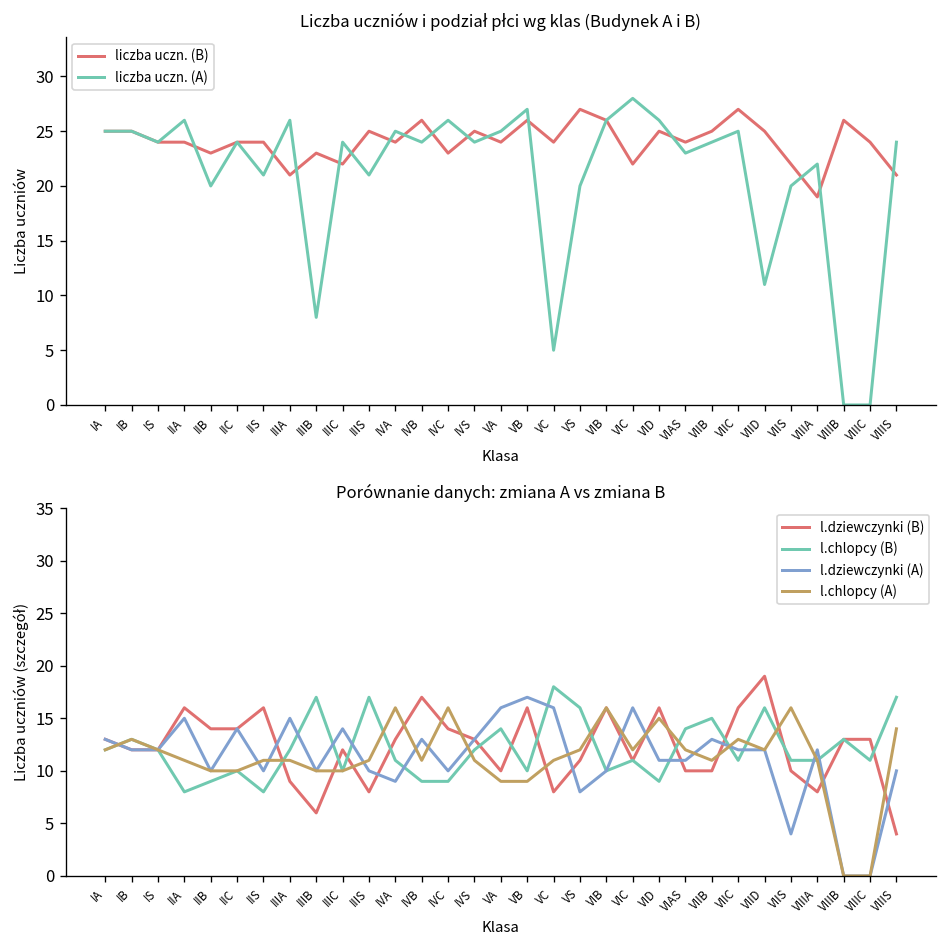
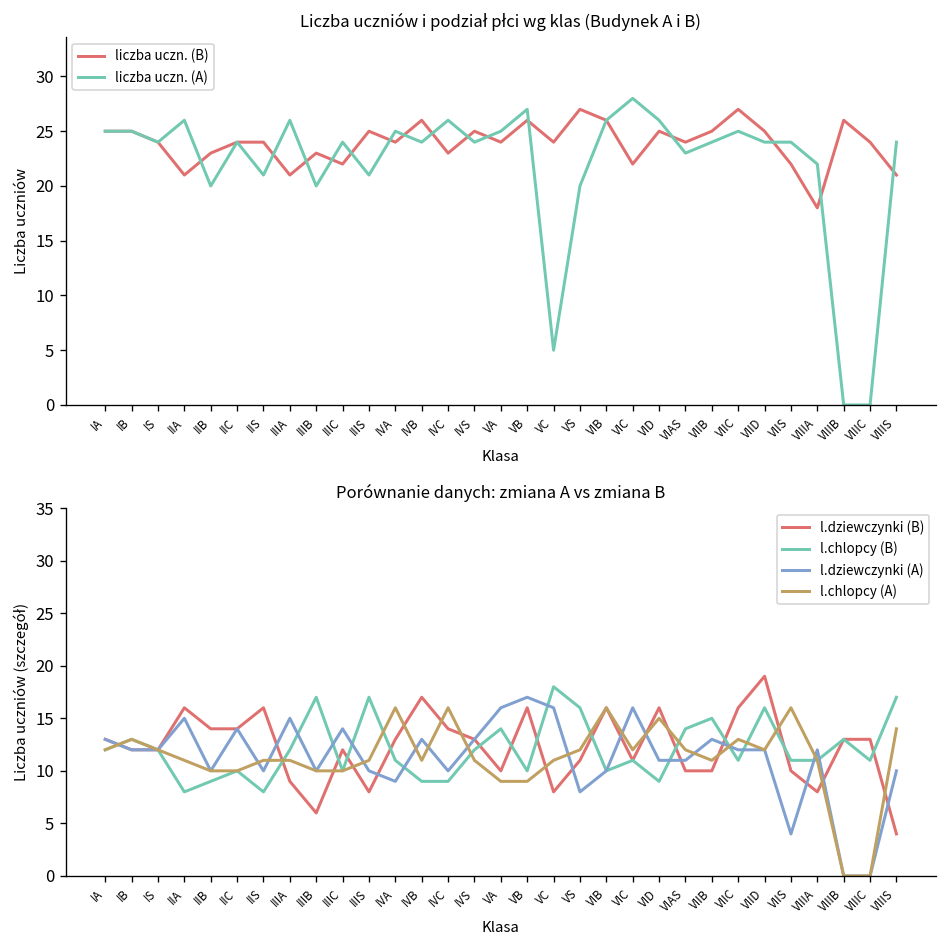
  {
    "Liczba uczniów i podział płci wg klas (Budynek A i B)": {
      "liczba uczn. (B)": {
-       "IIA": 24,
+       "IIA": 21,
        "IIB": 23,
        "IIS": 24,
        "IIIA": 21,
        "IIIB": 23,
        "IIIC": 22,
        "IIIS": 25,
        "IVA": 24,
        "IVB": 26,
        "IVC": 23,
        "IVS": 25,
        "VA": 24,
        "VB": 26,
        "VC": 24,
        "VS": 27,
        "VIC": 22,
        "VID": 25,
        "VIAS": 24,
        "VIIB": 25,
        "VIIC": 27,
        "VIID": 25,
        "VIIS": 22,
-       "VIIIA": 19,
+       "VIIIA": 18,
        "VIIIB": 26,
        "VIIIC": 24,
        "VIIIS": 21
      },
      "liczba uczn. (A)": {
        "IIA": 26,
        "IIB": 20,
        "IIS": 21,
        "IIIA": 26,
-       "IIIB": 8,
+       "IIIB": 20,
        "IIIC": 24,
        "IIIS": 21,
        "IVA": 25,
        "IVB": 24,
        "IVC": 26,
        "IVS": 24,
        "VA": 25,
        "VB": 27,
        "VC": 5,
        "VS": 20,
        "VIC": 28,
        "VID": 26,
        "VIAS": 23,
        "VIIB": 24,
        "VIIC": 25,
-       "VIID": 11,
-       "VIIS": 20,
+       "VIID": 24,
+       "VIIS": 24,
        "VIIIA": 22,
        "VIIIB": 0,
        "VIIIC": 0,
        "VIIIS": 24
      }
    }
  }
